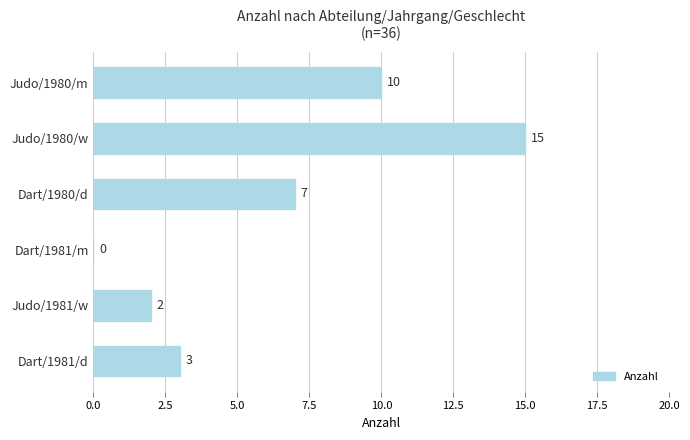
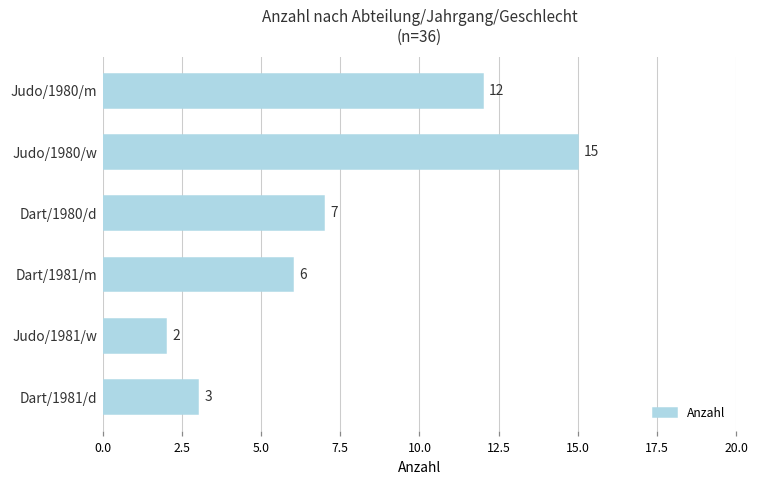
  {
-   "Judo/1980/m": 10,
+   "Judo/1980/m": 12,
    "Judo/1980/w": 15,
    "Dart/1980/d": 7,
-   "Dart/1981/m": 0,
+   "Dart/1981/m": 6,
    "Judo/1981/w": 2,
    "Dart/1981/d": 3
  }
